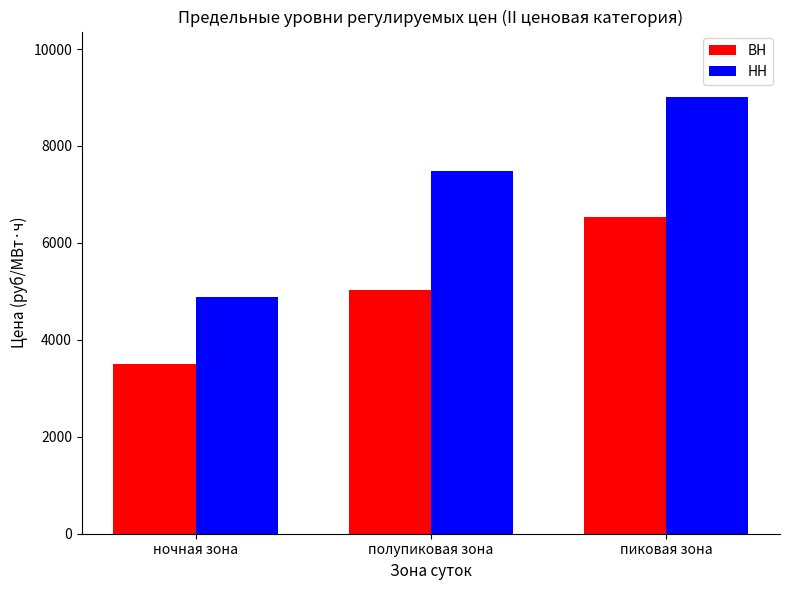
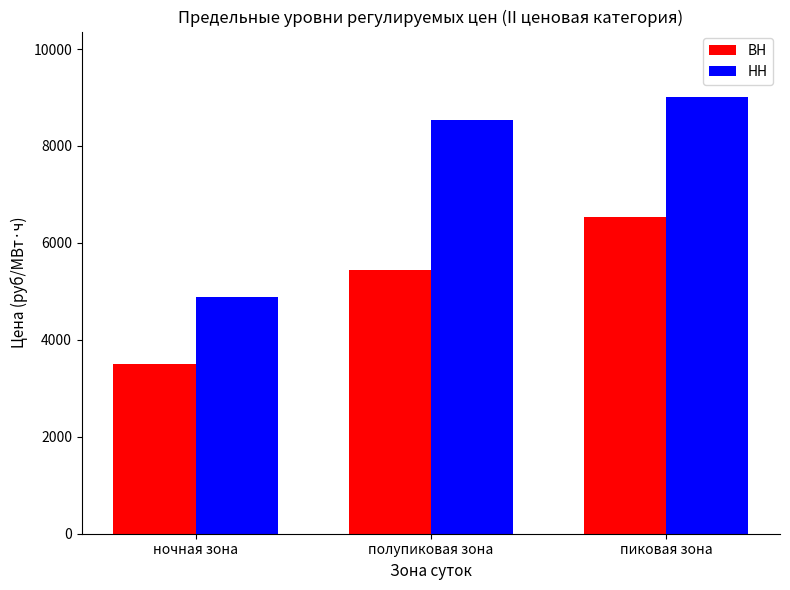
  {
    "ВН": {
      "ночная зона": 3500,
-     "полупиковая зона": 5000,
+     "полупиковая зона": 5400,
      "пиковая зона": 6500
    },
    "НН": {
      "ночная зона": 4900,
-     "полупиковая зона": 7500,
+     "полупиковая зона": 8500,
      "пиковая зона": 9000
    }
  }
